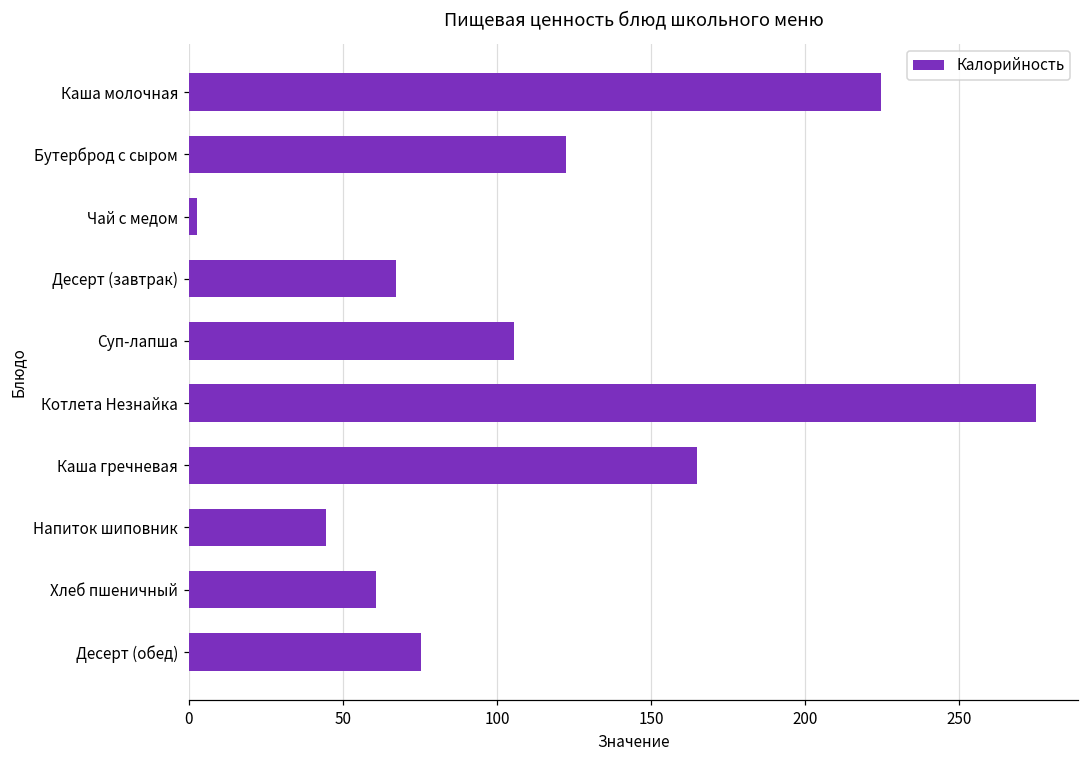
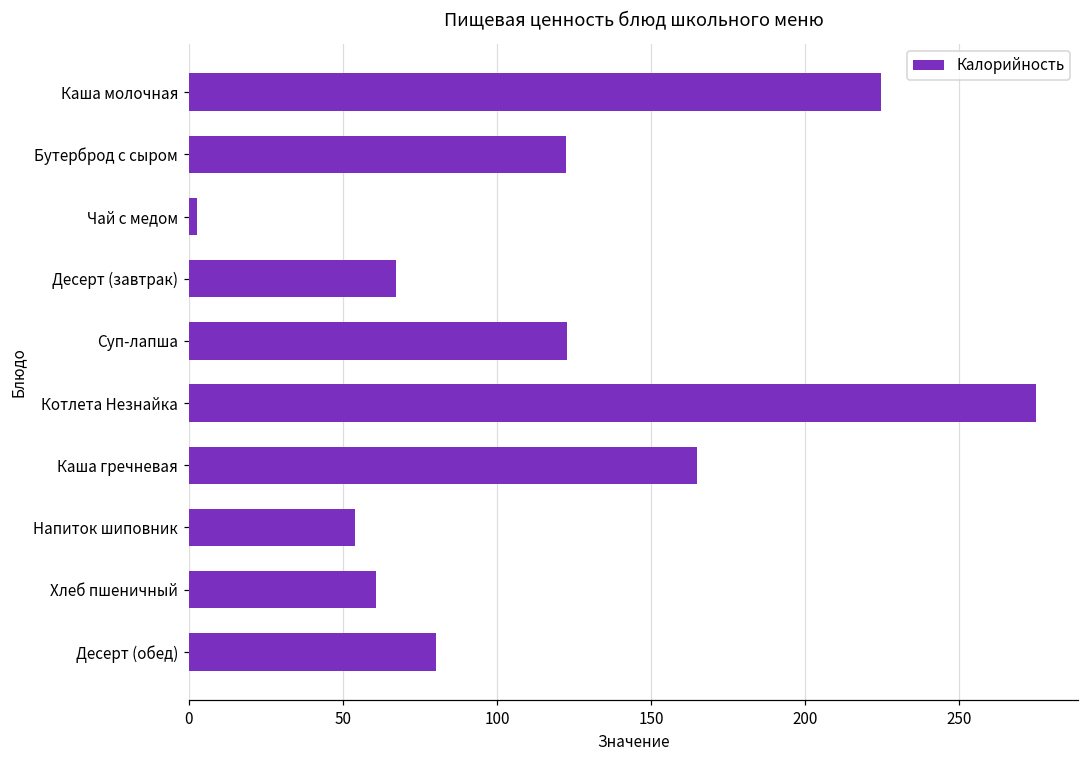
  {
    "Каша молочная": 225,
    "Бутерброд с сыром": 122,
    "Чай с медом": 3,
    "Десерт (завтрак)": 67,
-   "Суп-лапша": 105,
+   "Суп-лапша": 123,
    "Котлета Незнайка": 275,
    "Каша гречневая": 165,
-   "Напиток шиповник": 45,
+   "Напиток шиповник": 54,
    "Хлеб пшеничный": 61,
-   "Десерт (обед)": 75
+   "Десерт (обед)": 80
  }
